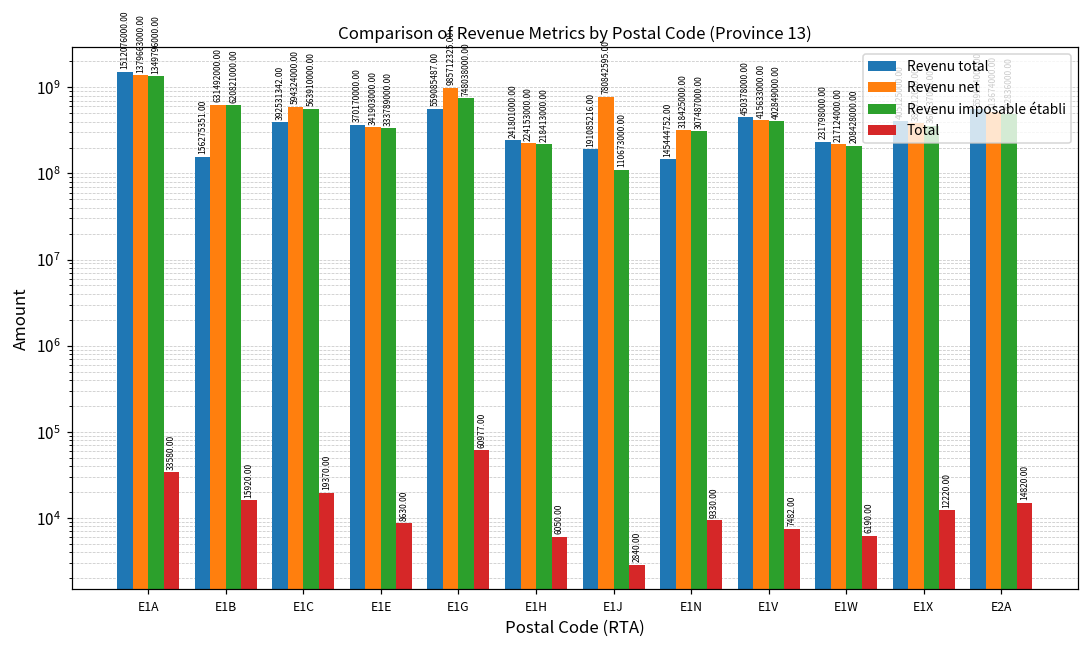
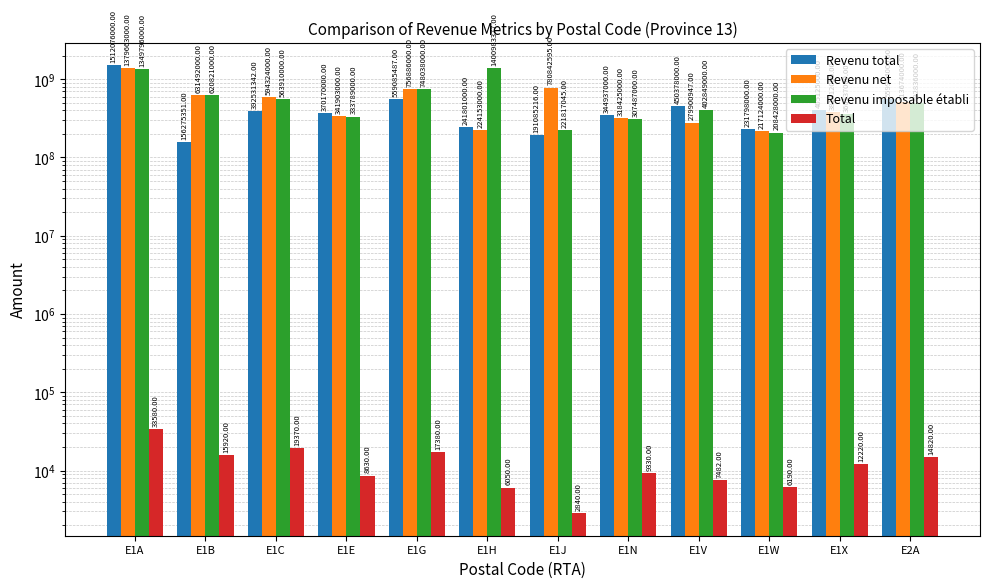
  {
    "Revenu total": {
      "E1A": 1512076000.00,
      "E1B": 156275351.00,
      "E1C": 392531342.00,
      "E1E": 370170000.00,
      "E1G": 559085487.00,
      "E1H": 241801000.00,
      "E1J": 191085216.00,
-     "E1N": 145444752.00,
+     "E1N": 344937000.00,
      "E1V": 450378000.00,
      "E1W": 231798000.00
    },
    "Revenu net": {
      "E1A": 1379663000.00,
      "E1B": 631492000.00,
      "E1C": 594324000.00,
      "E1E": 341903000.00,
-     "E1G": 985712325.00,
+     "E1G": 756886000.00,
      "E1H": 224153000.00,
      "E1J": 780842595.00,
      "E1N": 318425000.00,
-     "E1V": 415633000.00,
+     "E1V": 279900947.00,
      "E1W": 217124000.00
    },
    "Revenu imposable établi": {
      "E1A": 1349796000.00,
      "E1B": 620821000.00,
      "E1C": 563910000.00,
      "E1E": 333789000.00,
      "E1G": 748038000.00,
-     "E1H": 218413000.00,
-     "E1J": 110673000.00,
+     "E1H": 1400983377.00,
+     "E1J": 221817045.00,
      "E1N": 307487000.00,
      "E1V": 402849000.00,
      "E1W": 208428000.00
    },
    "Total": {
      "E1A": 33580.00,
      "E1B": 15920.00,
      "E1C": 19370.00,
      "E1E": 8630.00,
-     "E1G": 60977.00,
+     "E1G": 17380.00,
      "E1H": 6050.00,
      "E1J": 2840.00,
      "E1N": 9330.00,
      "E1V": 7482.00,
      "E1W": 6190.00,
      "E1X": 12220.00,
      "E2A": 14820.00
    }
  }
